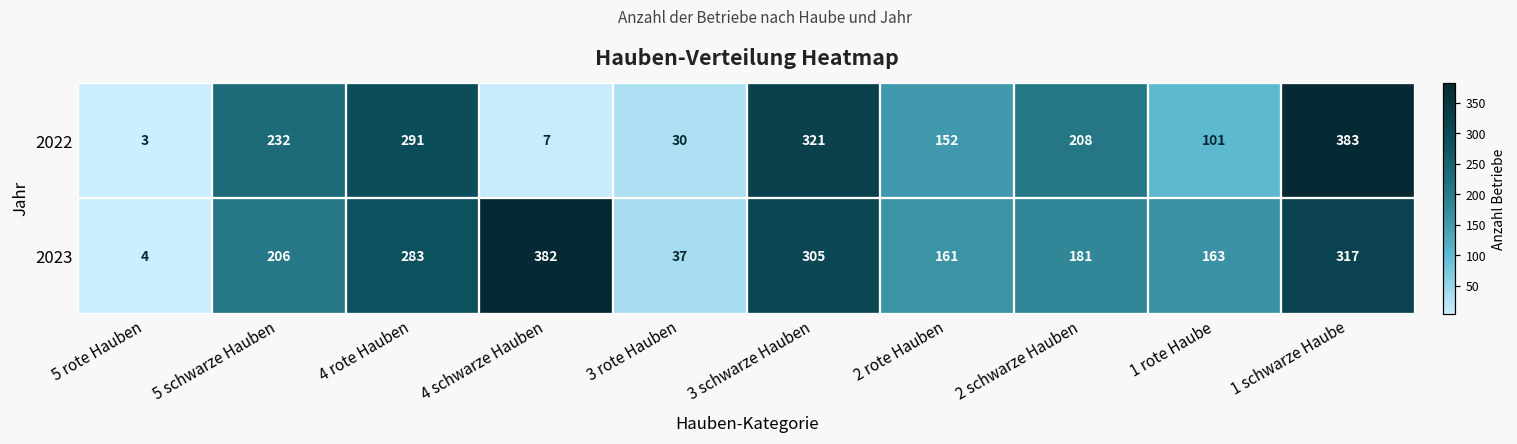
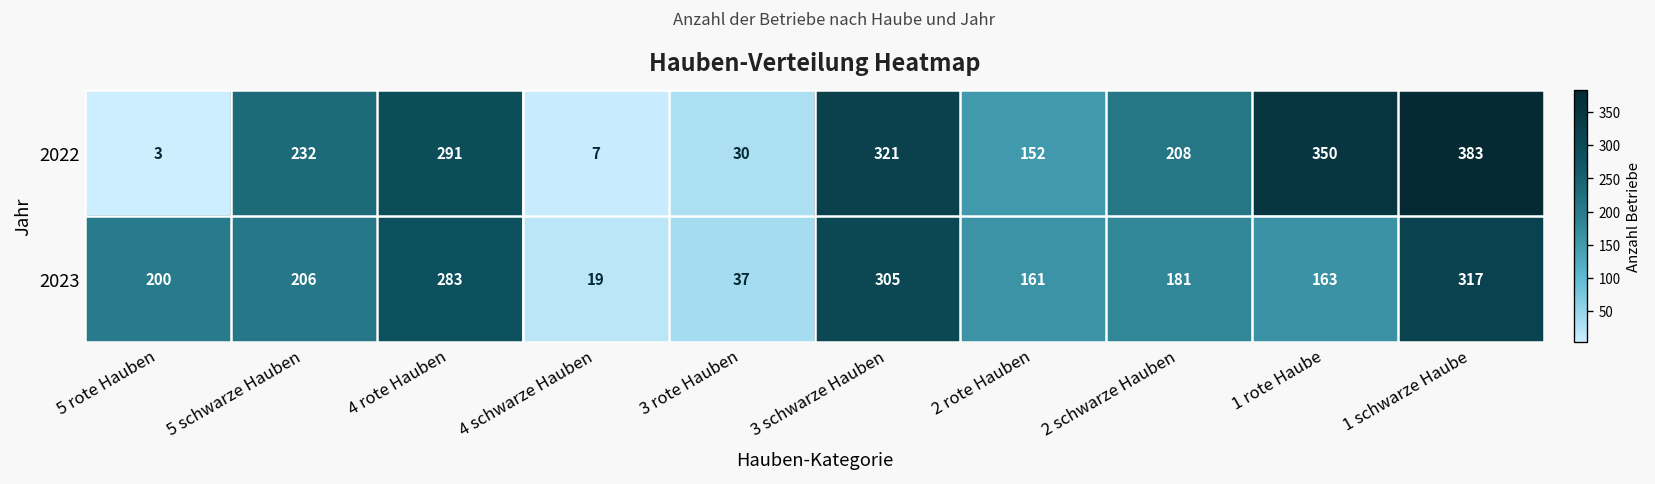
  {
    "2022": {
      "5 rote Hauben": 3,
      "5 schwarze Hauben": 232,
      "4 rote Hauben": 291,
      "4 schwarze Hauben": 7,
      "3 rote Hauben": 30,
      "3 schwarze Hauben": 321,
      "2 rote Hauben": 152,
      "2 schwarze Hauben": 208,
-     "1 rote Haube": 101,
+     "1 rote Haube": 350,
      "1 schwarze Haube": 383
    },
    "2023": {
-     "5 rote Hauben": 4,
+     "5 rote Hauben": 200,
      "5 schwarze Hauben": 206,
      "4 rote Hauben": 283,
-     "4 schwarze Hauben": 382,
+     "4 schwarze Hauben": 19,
      "3 rote Hauben": 37,
      "3 schwarze Hauben": 305,
      "2 rote Hauben": 161,
      "2 schwarze Hauben": 181,
      "1 rote Haube": 163,
      "1 schwarze Haube": 317
    }
  }
